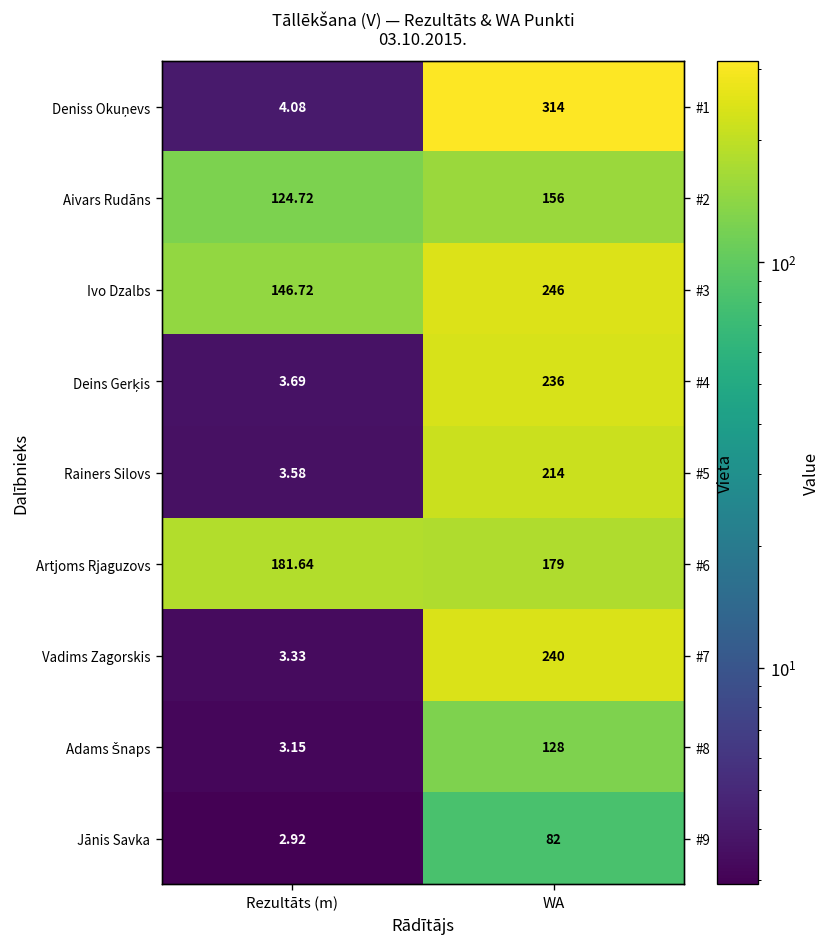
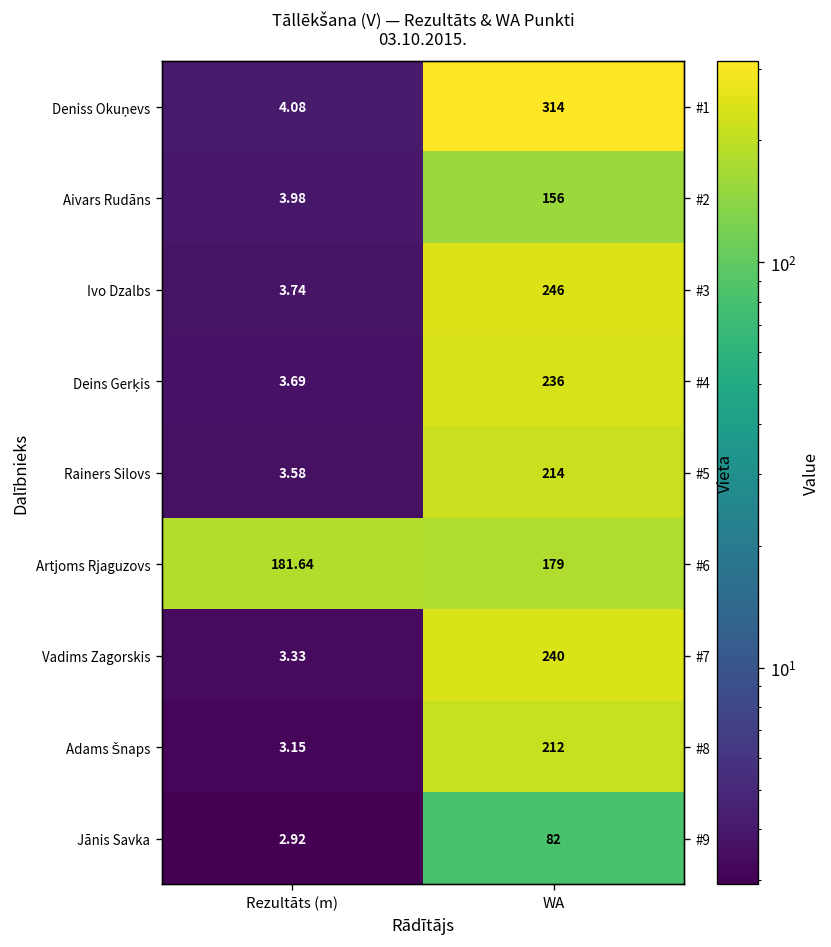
  {
    "Deniss Okuņevs": {
      "Rezultāts (m)": 4.08,
      "WA": 314
    },
    "Aivars Rudāns": {
-     "Rezultāts (m)": 124.72,
+     "Rezultāts (m)": 3.98,
      "WA": 156
    },
    "Ivo Dzalbs": {
-     "Rezultāts (m)": 146.72,
+     "Rezultāts (m)": 3.74,
      "WA": 246
    },
    "Deins Gerķis": {
      "Rezultāts (m)": 3.69,
      "WA": 236
    },
    "Rainers Silovs": {
      "Rezultāts (m)": 3.58,
      "WA": 214
    },
    "Artjoms Rjaguzovs": {
      "Rezultāts (m)": 181.64,
      "WA": 179
    },
    "Vadims Zagorskis": {
      "Rezultāts (m)": 3.33,
      "WA": 240
    },
    "Adams Šnaps": {
      "Rezultāts (m)": 3.15,
-     "WA": 128
+     "WA": 212
    },
    "Jānis Savka": {
      "Rezultāts (m)": 2.92,
      "WA": 82
    }
  }
